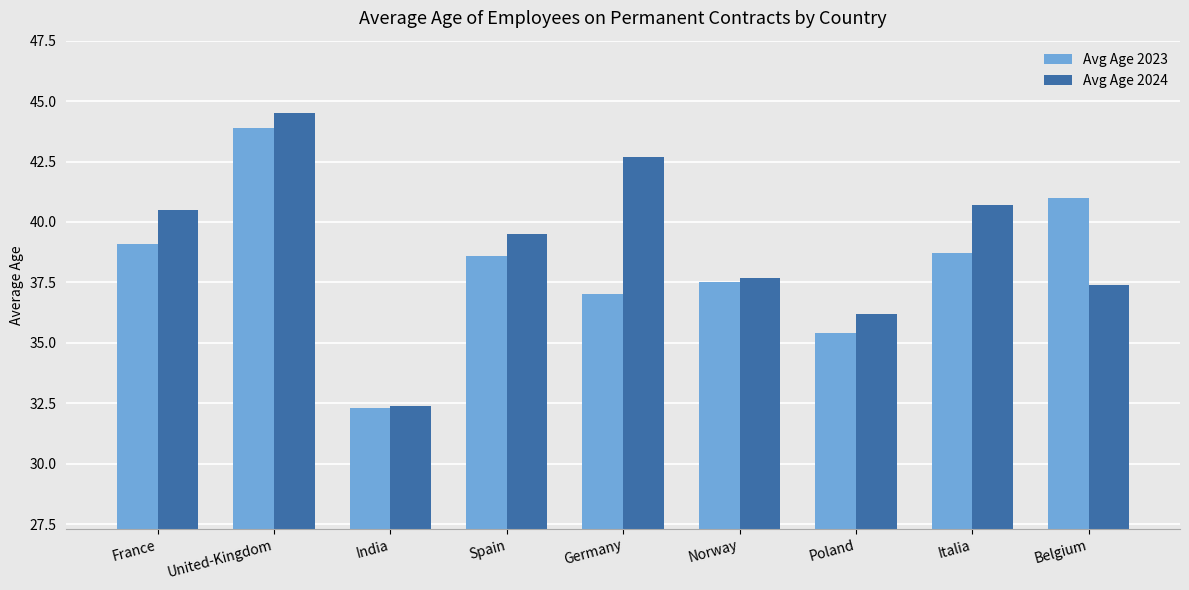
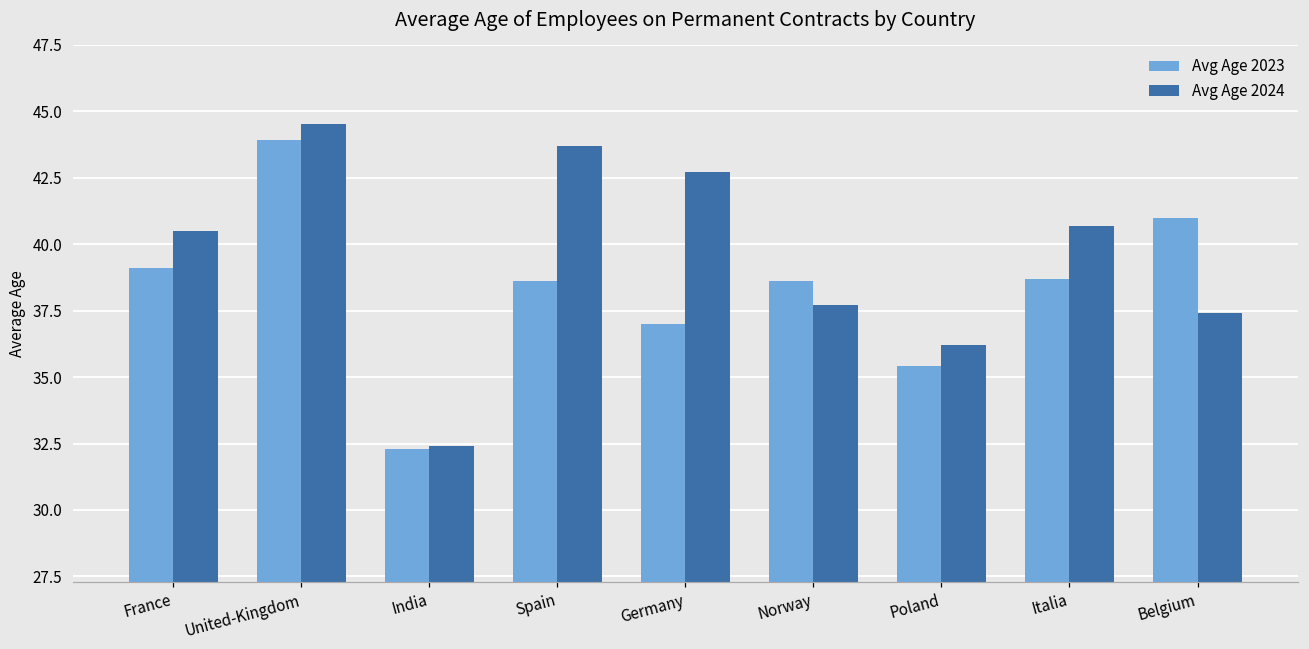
  {
    "Avg Age 2023": {
      "France": 39.1,
      "United-Kingdom": 43.9,
      "India": 32.3,
      "Spain": 38.6,
      "Germany": 37.0,
-     "Norway": 37.5,
+     "Norway": 38.6,
      "Poland": 35.4,
      "Italia": 38.7,
      "Belgium": 41.0
    },
    "Avg Age 2024": {
      "France": 40.5,
      "United-Kingdom": 44.5,
      "India": 32.4,
-     "Spain": 39.5,
+     "Spain": 43.7,
      "Germany": 42.7,
      "Norway": 37.7,
      "Poland": 36.2,
      "Italia": 40.7,
      "Belgium": 37.4
    }
  }
